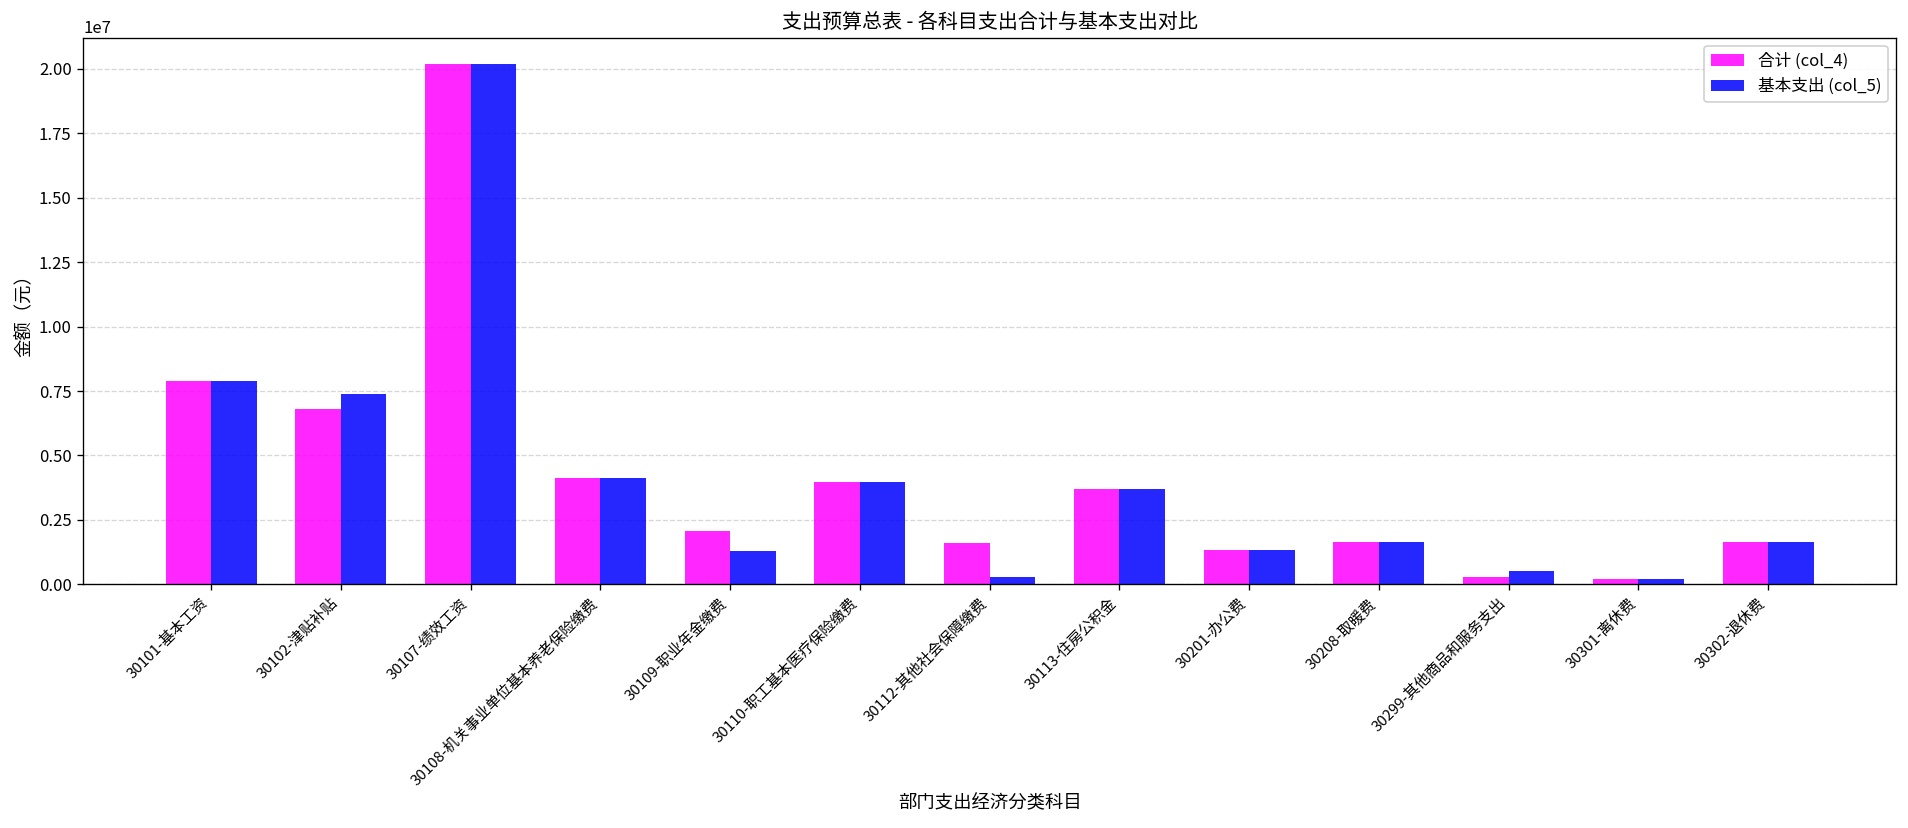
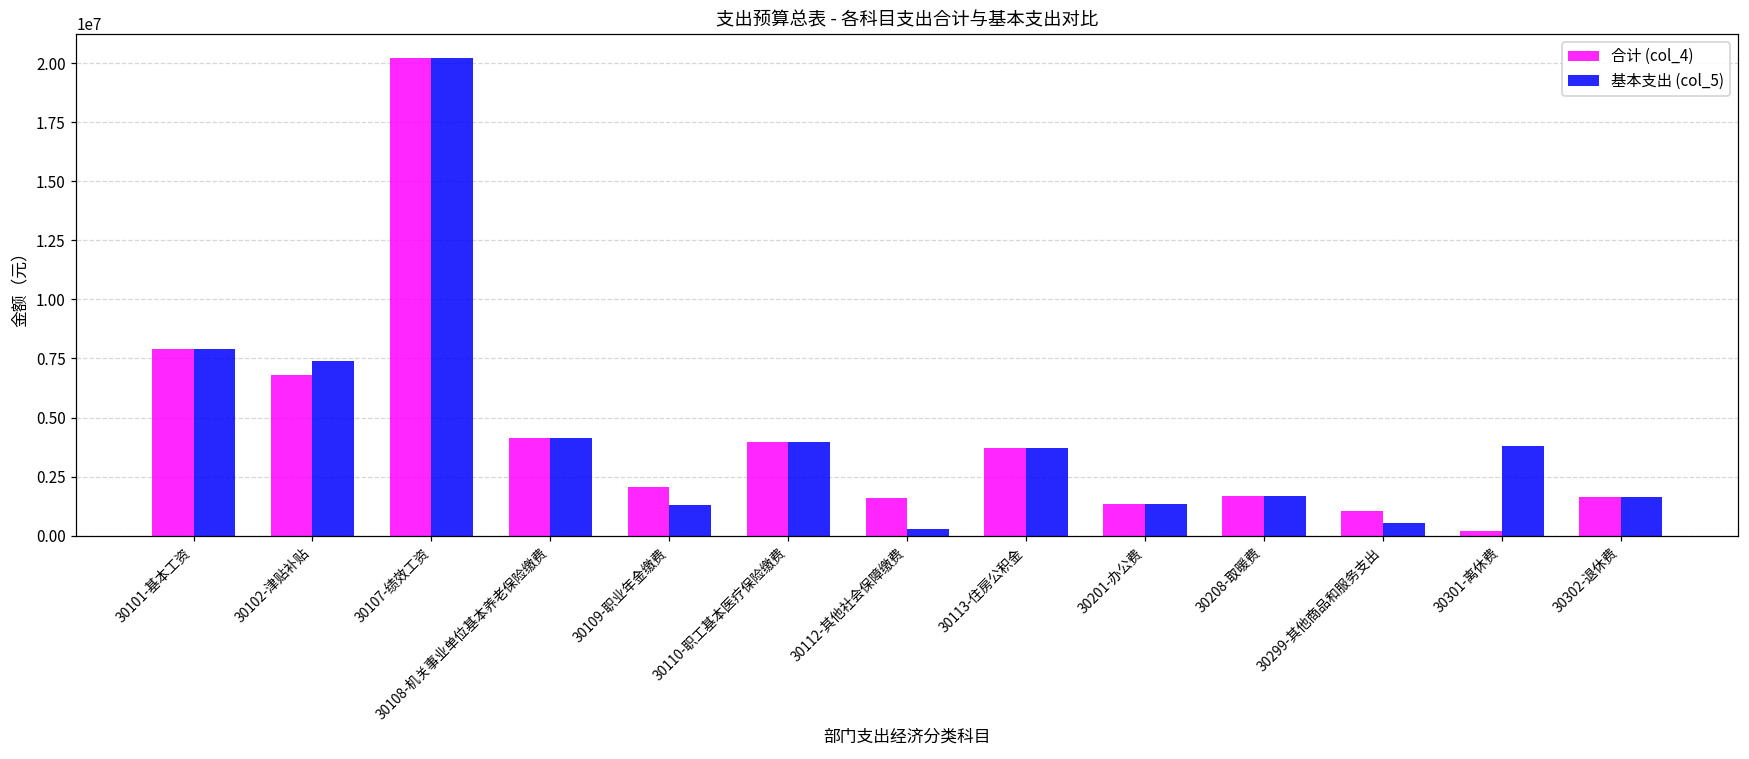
  {
    "合计 (col_4)": {
      "30101-基本工资": 7900000,
      "30102-津贴补贴": 6800000,
      "30107-绩效工资": 20200000,
      "30108-机关事业单位基本养老保险缴费": 4100000,
      "30109-职业年金缴费": 2100000,
      "30110-职工基本医疗保险缴费": 4000000,
      "30112-其他社会保障缴费": 1600000,
      "30113-住房公积金": 3700000,
      "30201-办公费": 1300000,
      "30208-取暖费": 1700000,
-     "30299-其他商品和服务支出": 300000,
+     "30299-其他商品和服务支出": 1000000,
      "30301-离休费": 200000,
      "30302-退休费": 1600000
    },
    "基本支出 (col_5)": {
      "30101-基本工资": 7900000,
      "30102-津贴补贴": 7400000,
      "30107-绩效工资": 20200000,
      "30108-机关事业单位基本养老保险缴费": 4100000,
      "30109-职业年金缴费": 1300000,
      "30110-职工基本医疗保险缴费": 4000000,
      "30112-其他社会保障缴费": 300000,
      "30113-住房公积金": 3700000,
      "30201-办公费": 1300000,
      "30208-取暖费": 1700000,
      "30299-其他商品和服务支出": 500000,
-     "30301-离休费": 200000,
+     "30301-离休费": 3800000,
      "30302-退休费": 1600000
    }
  }
